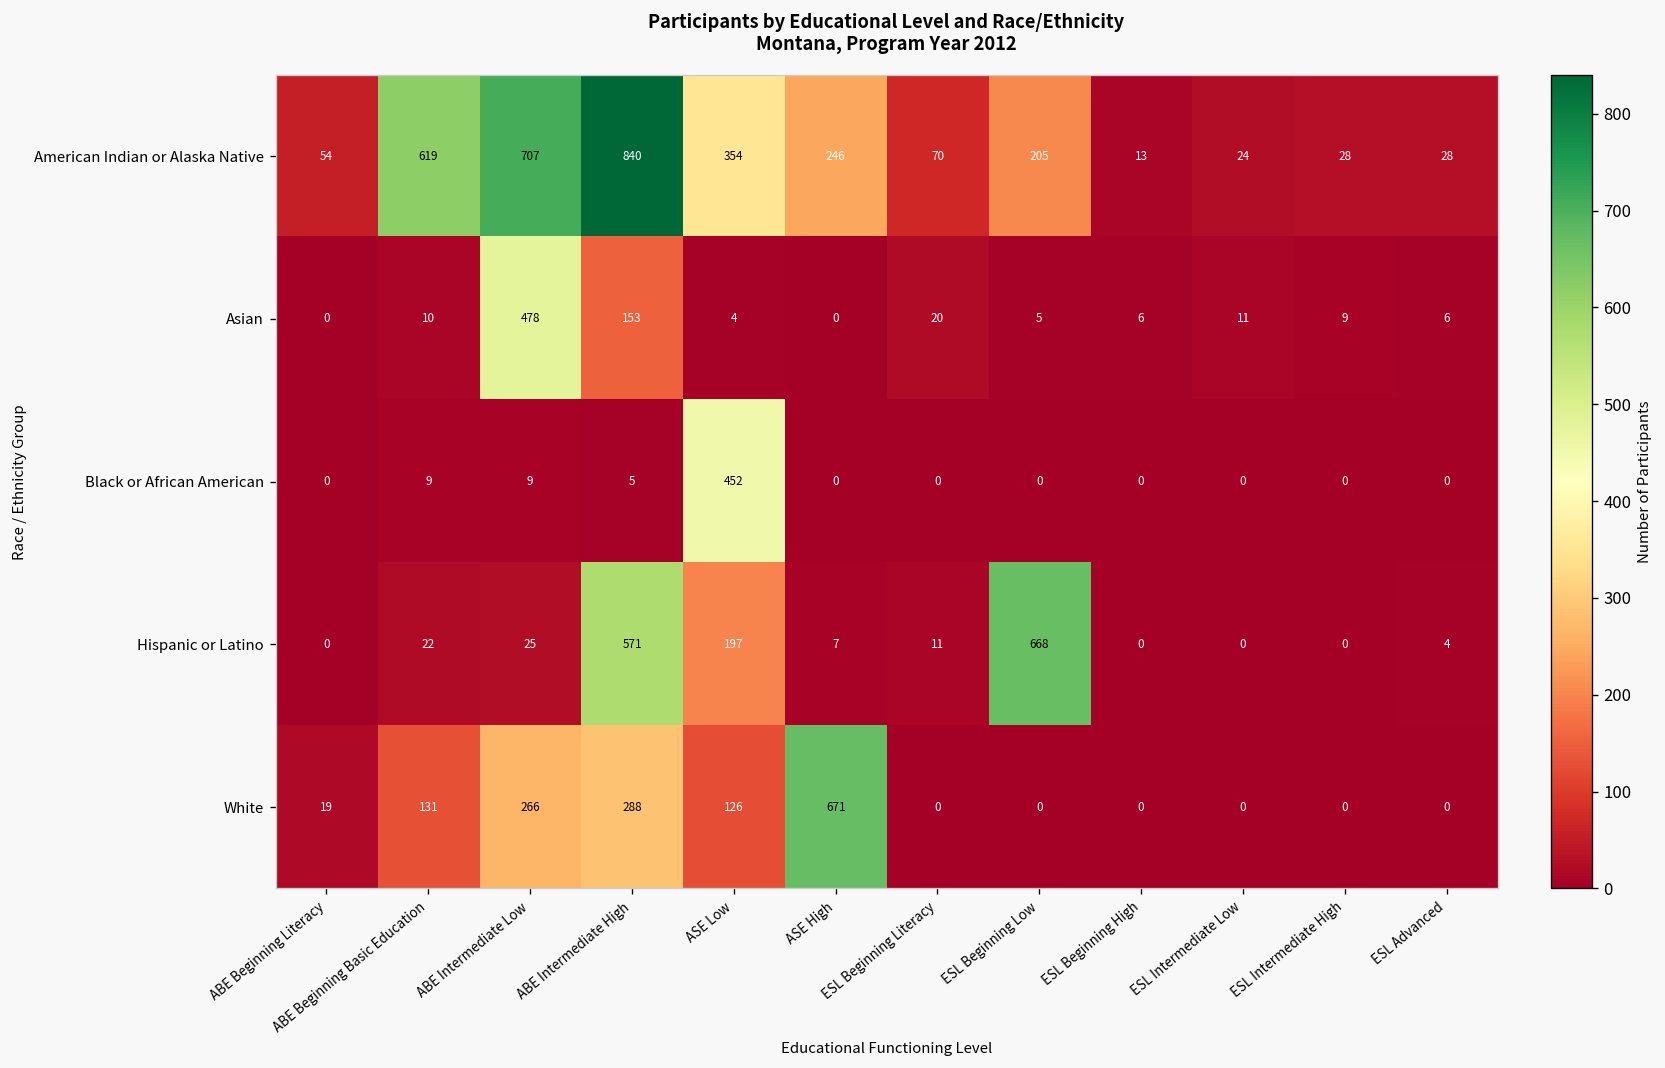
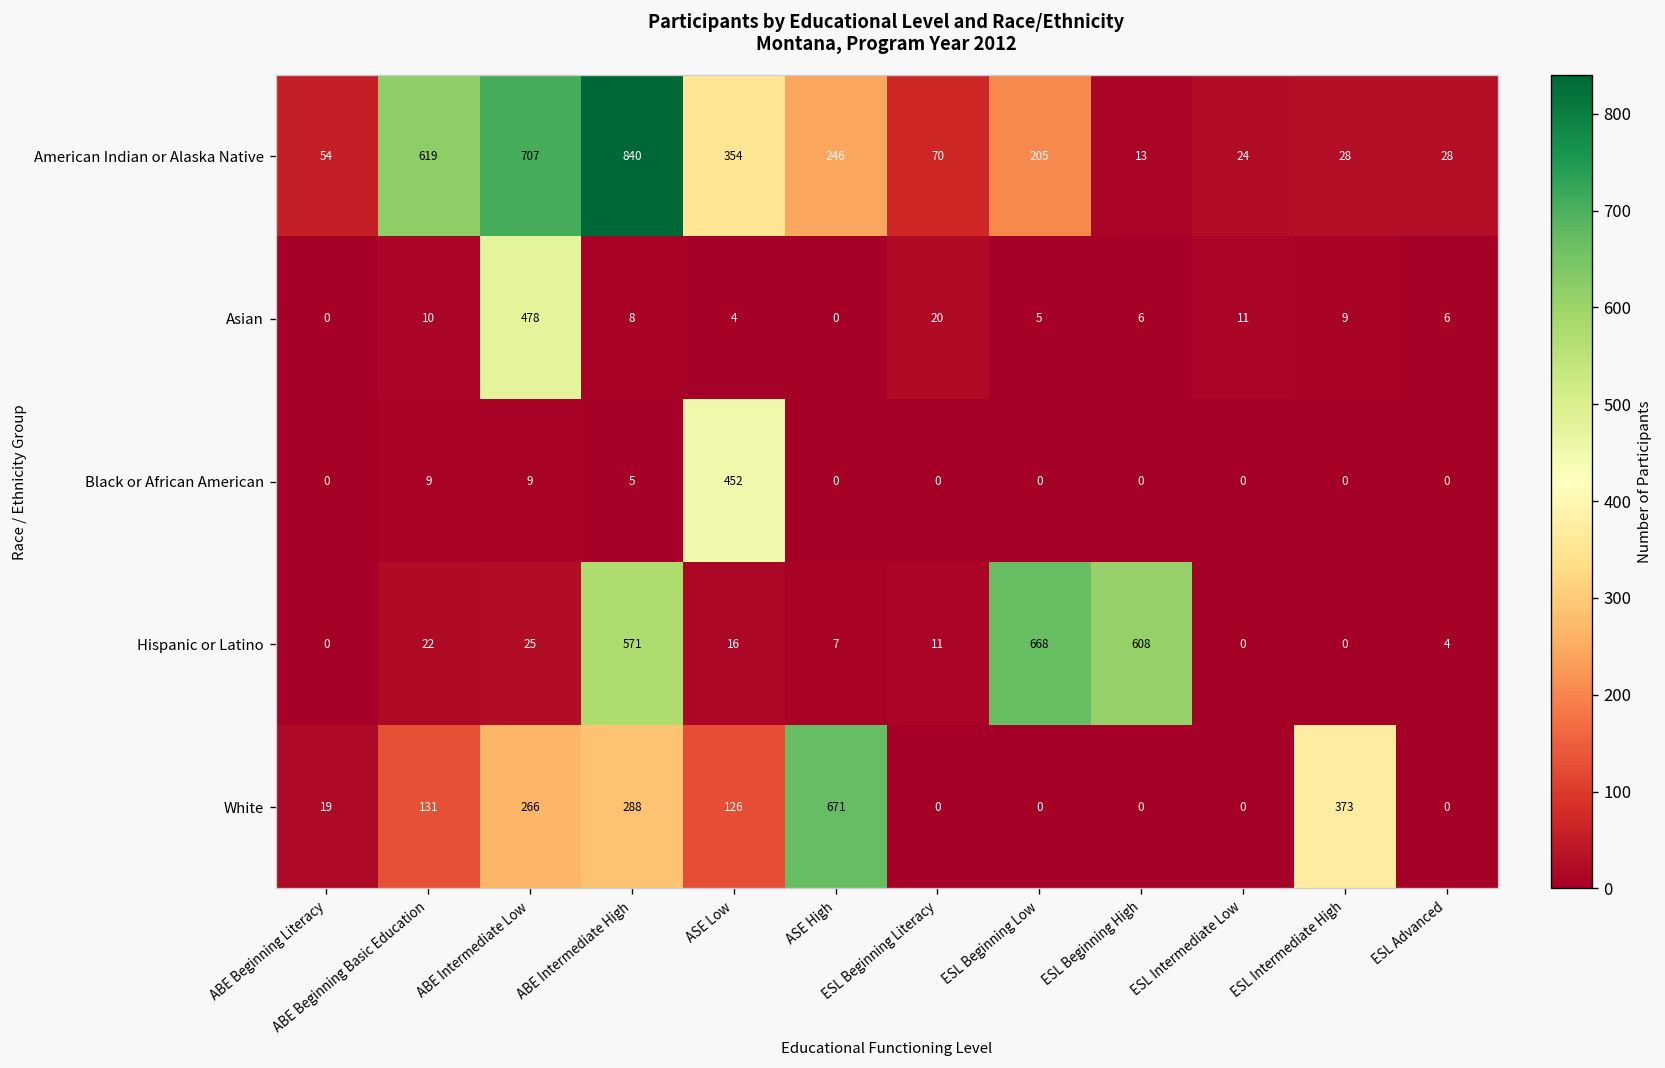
  {
    "American Indian or Alaska Native": {
      "ABE Beginning Literacy": 54,
      "ABE Beginning Basic Education": 619,
      "ABE Intermediate Low": 707,
      "ABE Intermediate High": 840,
      "ASE Low": 354,
      "ASE High": 246,
      "ESL Beginning Literacy": 70,
      "ESL Beginning Low": 205,
      "ESL Beginning High": 13,
      "ESL Intermediate Low": 24,
      "ESL Intermediate High": 28,
      "ESL Advanced": 28
    },
    "Asian": {
      "ABE Beginning Literacy": 0,
      "ABE Beginning Basic Education": 10,
      "ABE Intermediate Low": 478,
-     "ABE Intermediate High": 153,
+     "ABE Intermediate High": 8,
      "ASE Low": 4,
      "ASE High": 0,
      "ESL Beginning Literacy": 20,
      "ESL Beginning Low": 5,
      "ESL Beginning High": 6,
      "ESL Intermediate Low": 11,
      "ESL Intermediate High": 9,
      "ESL Advanced": 6
    },
    "Black or African American": {
      "ABE Beginning Literacy": 0,
      "ABE Beginning Basic Education": 9,
      "ABE Intermediate Low": 9,
      "ABE Intermediate High": 5,
      "ASE Low": 452,
      "ASE High": 0,
      "ESL Beginning Literacy": 0,
      "ESL Beginning Low": 0,
      "ESL Beginning High": 0,
      "ESL Intermediate Low": 0,
      "ESL Intermediate High": 0,
      "ESL Advanced": 0
    },
    "Hispanic or Latino": {
      "ABE Beginning Literacy": 0,
      "ABE Beginning Basic Education": 22,
      "ABE Intermediate Low": 25,
      "ABE Intermediate High": 571,
-     "ASE Low": 197,
+     "ASE Low": 16,
      "ASE High": 7,
      "ESL Beginning Literacy": 11,
      "ESL Beginning Low": 668,
-     "ESL Beginning High": 0,
+     "ESL Beginning High": 608,
      "ESL Intermediate Low": 0,
      "ESL Intermediate High": 0,
      "ESL Advanced": 4
    },
    "White": {
      "ABE Beginning Literacy": 19,
      "ABE Beginning Basic Education": 131,
      "ABE Intermediate Low": 266,
      "ABE Intermediate High": 288,
      "ASE Low": 126,
      "ASE High": 671,
      "ESL Beginning Literacy": 0,
      "ESL Beginning Low": 0,
      "ESL Beginning High": 0,
      "ESL Intermediate Low": 0,
-     "ESL Intermediate High": 0,
+     "ESL Intermediate High": 373,
      "ESL Advanced": 0
    }
  }
